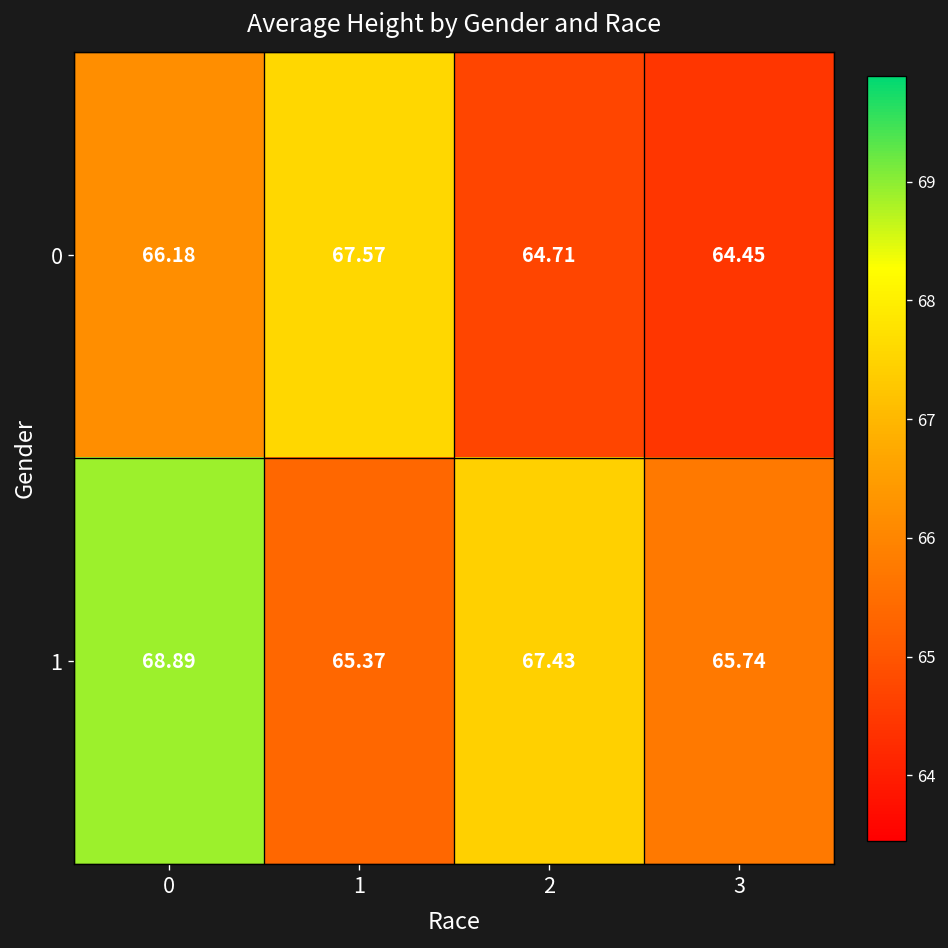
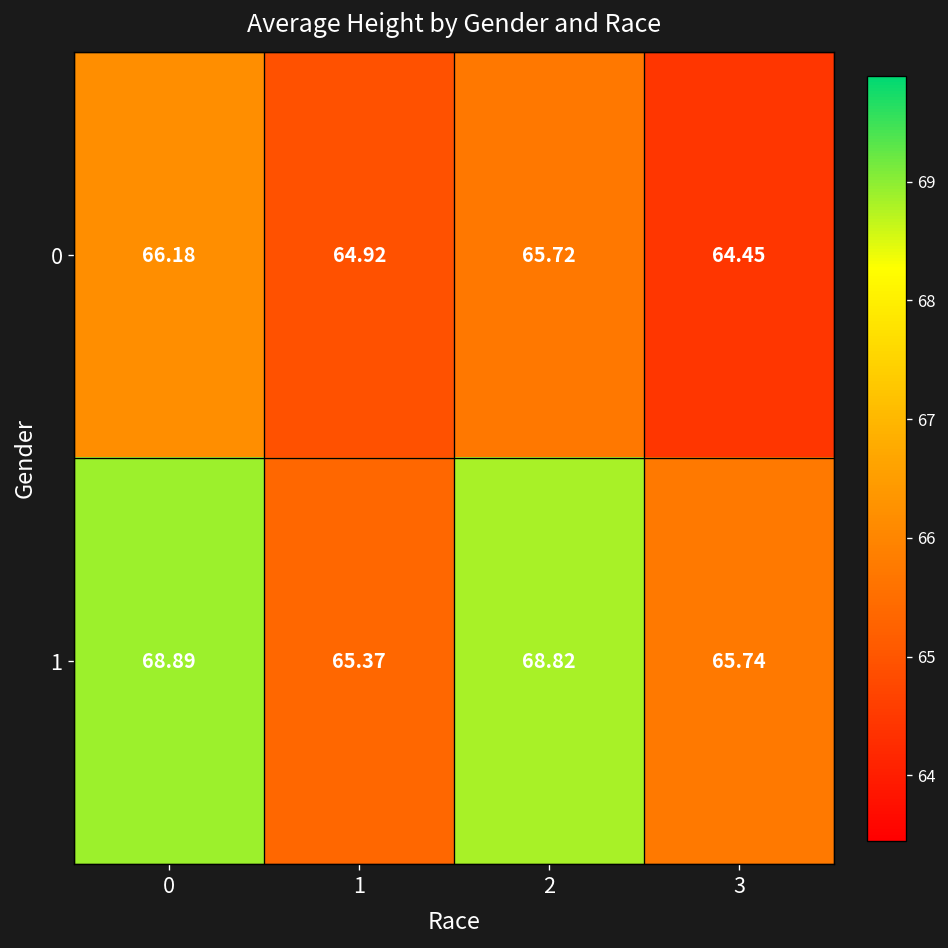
  {
    "0": {
      "0": 66.18,
-     "1": 67.57,
-     "2": 64.71,
+     "1": 64.92,
+     "2": 65.72,
      "3": 64.45
    },
    "1": {
      "0": 68.89,
      "1": 65.37,
-     "2": 67.43,
+     "2": 68.82,
      "3": 65.74
    }
  }
